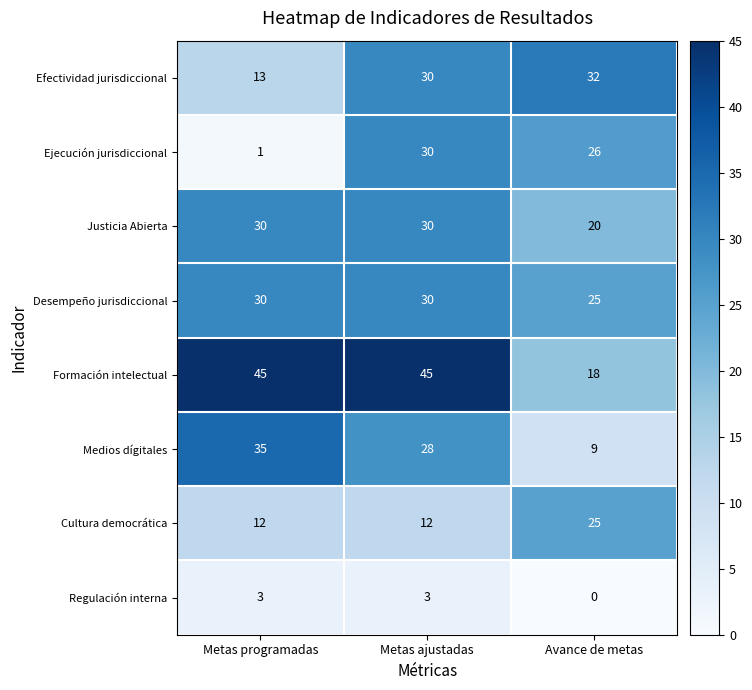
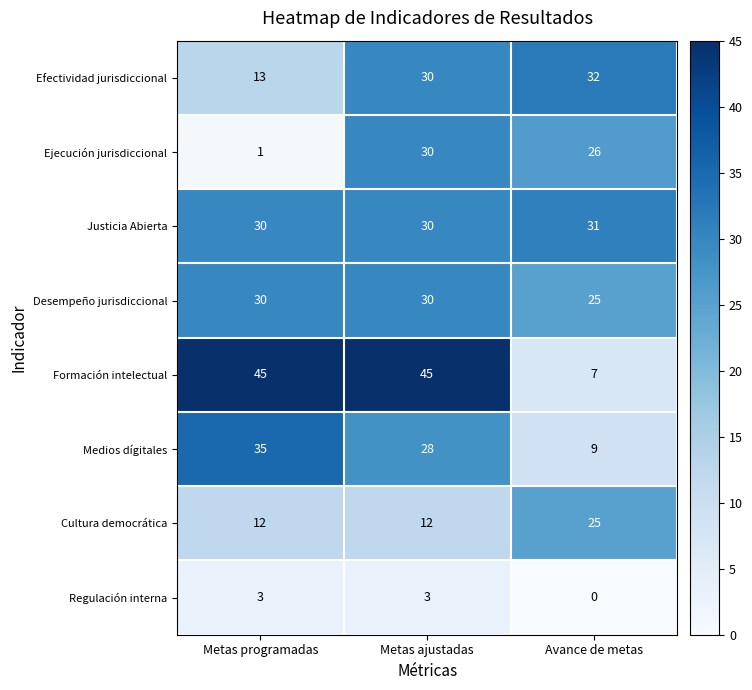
  {
    "Efectividad jurisdiccional": {
      "Metas programadas": 13,
      "Metas ajustadas": 30,
      "Avance de metas": 32
    },
    "Ejecución jurisdiccional": {
      "Metas programadas": 1,
      "Metas ajustadas": 30,
      "Avance de metas": 26
    },
    "Justicia Abierta": {
      "Metas programadas": 30,
      "Metas ajustadas": 30,
-     "Avance de metas": 20
+     "Avance de metas": 31
    },
    "Desempeño jurisdiccional": {
      "Metas programadas": 30,
      "Metas ajustadas": 30,
      "Avance de metas": 25
    },
    "Formación intelectual": {
      "Metas programadas": 45,
      "Metas ajustadas": 45,
-     "Avance de metas": 18
+     "Avance de metas": 7
    },
    "Medios dígitales": {
      "Metas programadas": 35,
      "Metas ajustadas": 28,
      "Avance de metas": 9
    },
    "Cultura democrática": {
      "Metas programadas": 12,
      "Metas ajustadas": 12,
      "Avance de metas": 25
    },
    "Regulación interna": {
      "Metas programadas": 3,
      "Metas ajustadas": 3,
      "Avance de metas": 0
    }
  }
